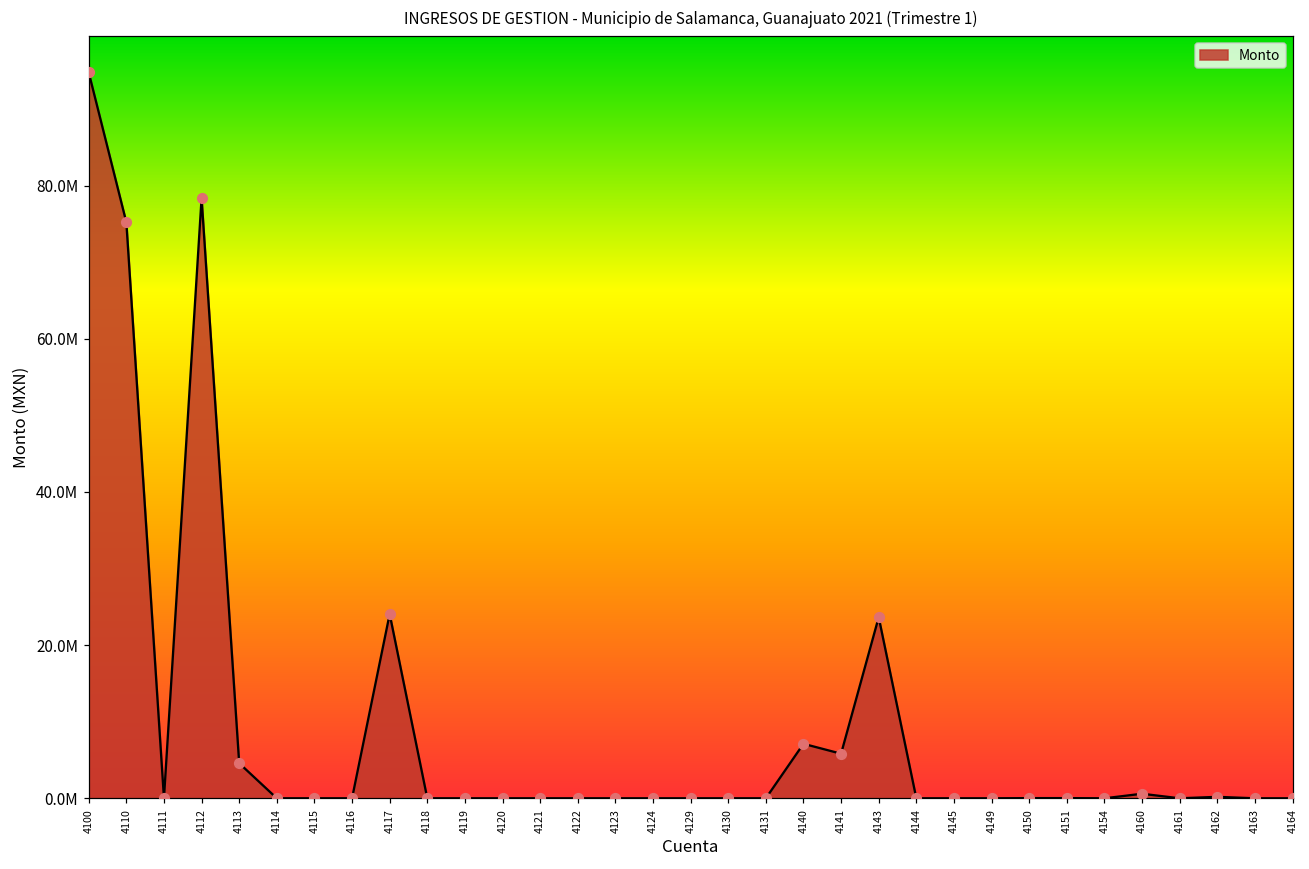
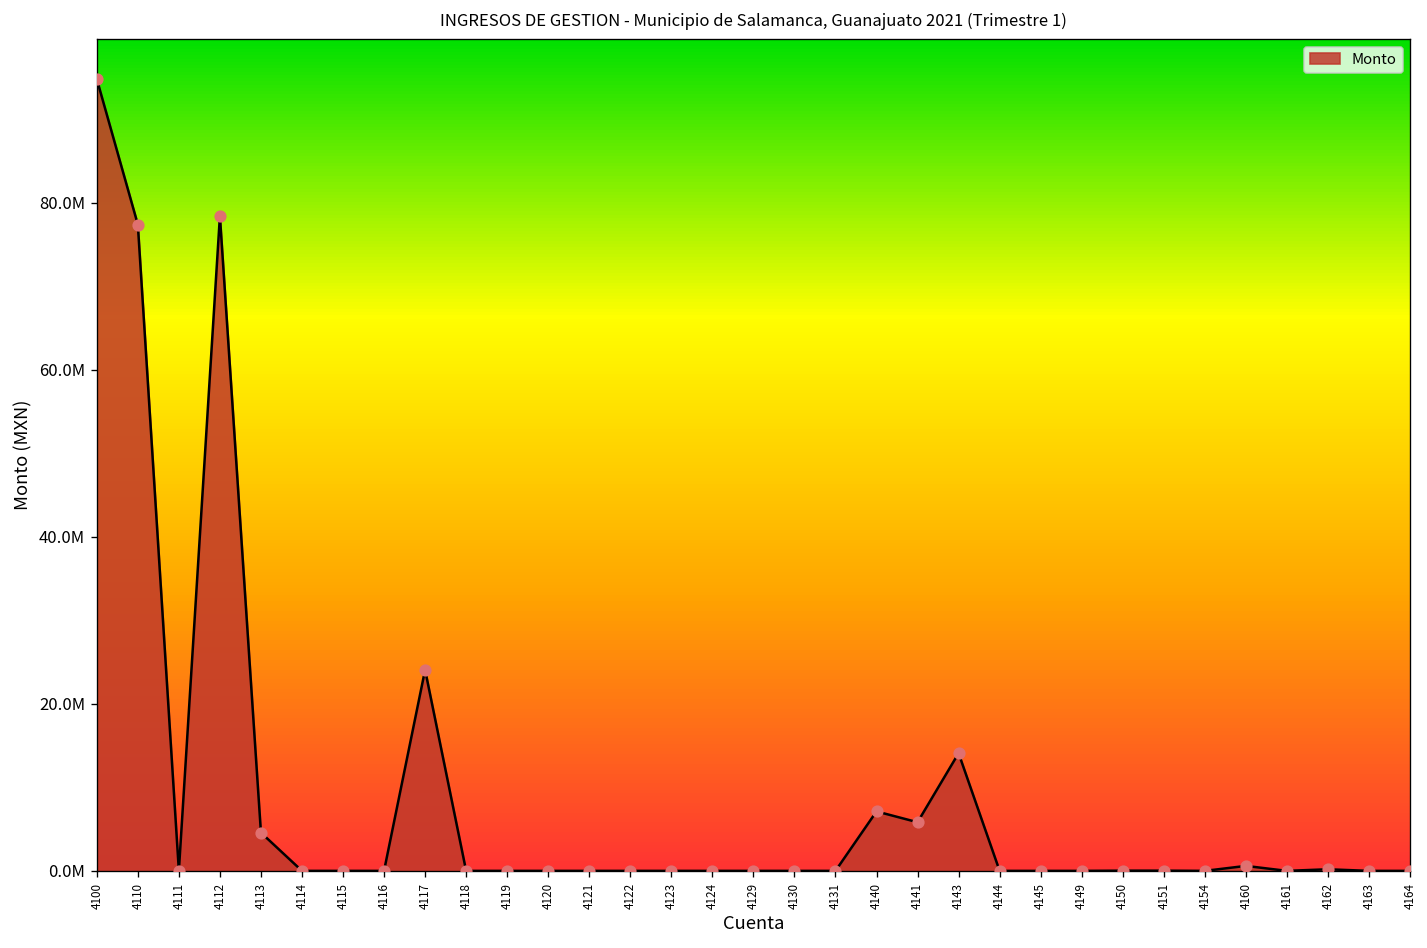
  {
    "4100": 95000000,
-   "4110": 75000000,
+   "4110": 77000000,
    "4111": 0,
    "4112": 78000000,
    "4113": 5000000,
    "4114": 0,
    "4115": 0,
    "4116": 0,
    "4117": 24000000,
    "4118": 0,
    "4119": 0,
    "4120": 0,
    "4121": 0,
    "4122": 0,
    "4123": 0,
    "4124": 0,
    "4129": 0,
    "4130": 0,
    "4131": 0,
    "4140": 7000000,
    "4141": 6000000,
-   "4143": 24000000,
+   "4143": 14000000,
    "4144": 0,
    "4145": 0,
    "4149": 0,
    "4150": 0,
    "4151": 0,
    "4154": 0,
    "4160": 1000000,
    "4161": 0,
    "4162": 0,
    "4163": 0,
    "4164": 0
  }
